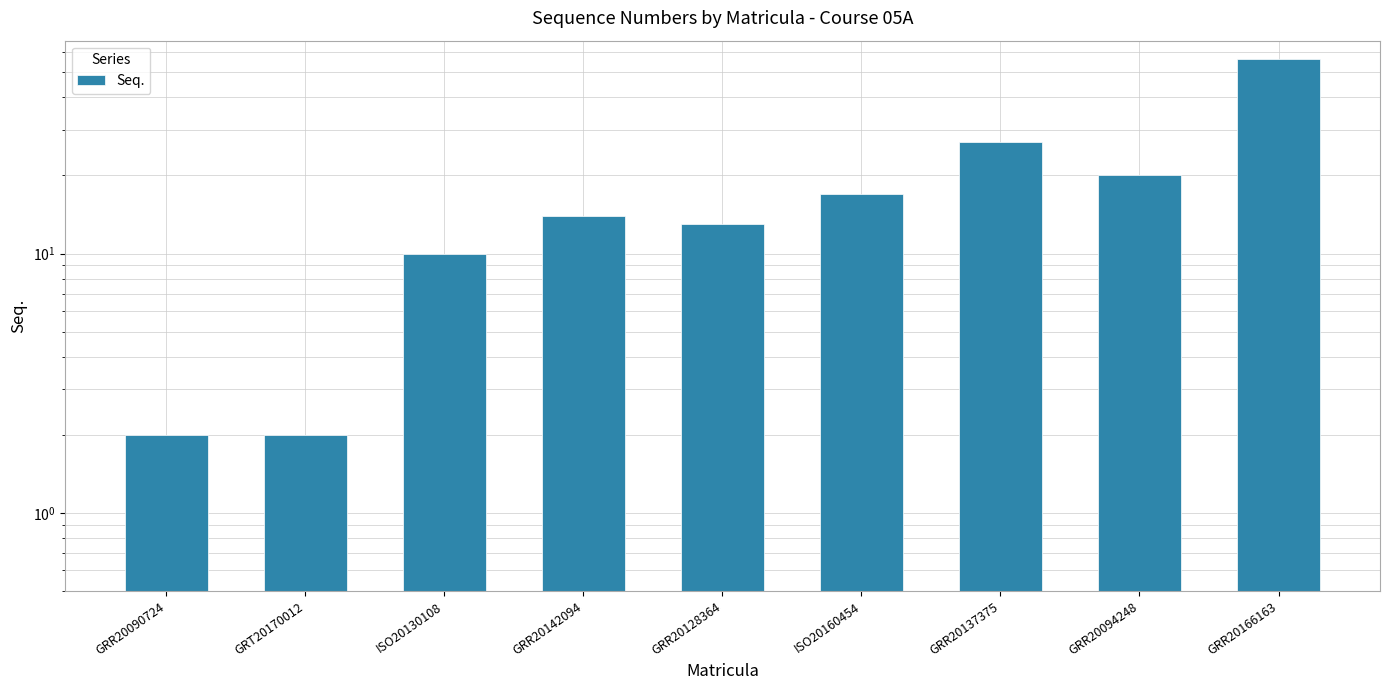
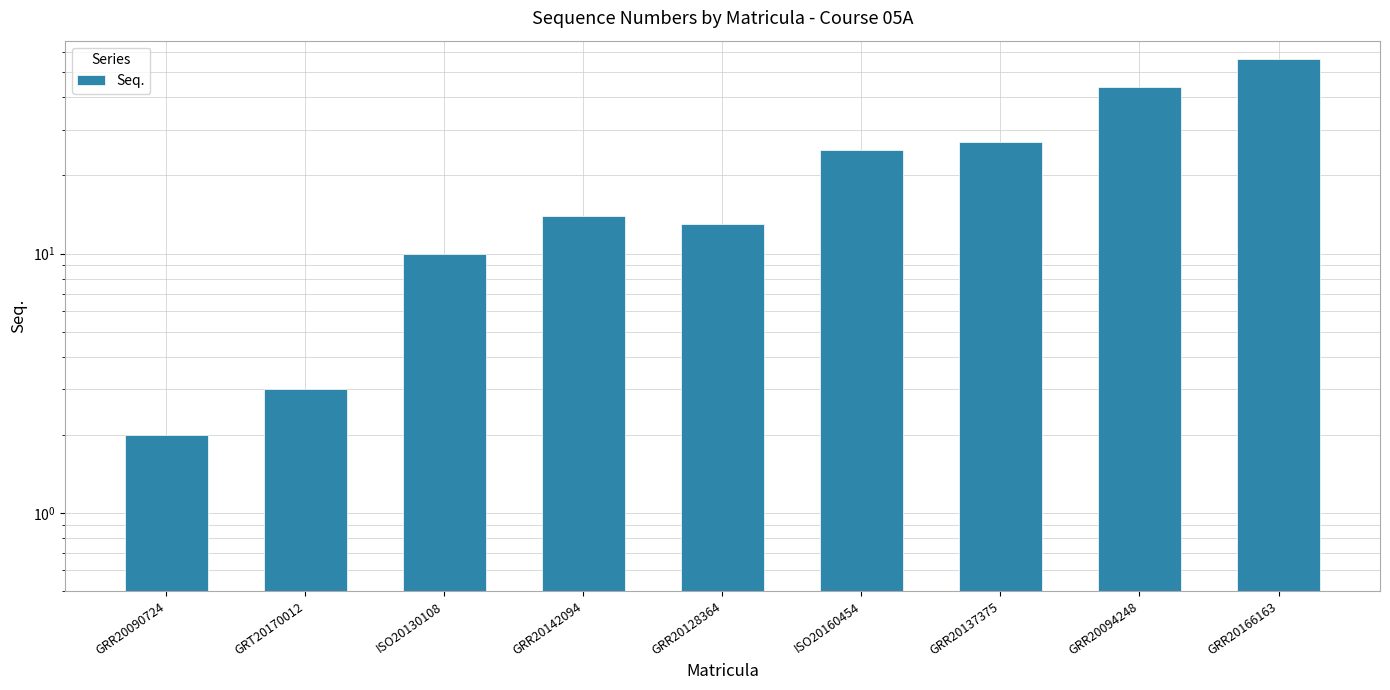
  {
    "GRR20090724": 2,
-   "GRT20170012": 2,
+   "GRT20170012": 3,
    "ISO20130108": 10,
    "GRR20142094": 14,
    "GRR20128364": 13,
-   "ISO20160454": 17,
+   "ISO20160454": 25,
    "GRR20137375": 27,
-   "GRR20094248": 20,
+   "GRR20094248": 44,
    "GRR20166163": 56
  }
